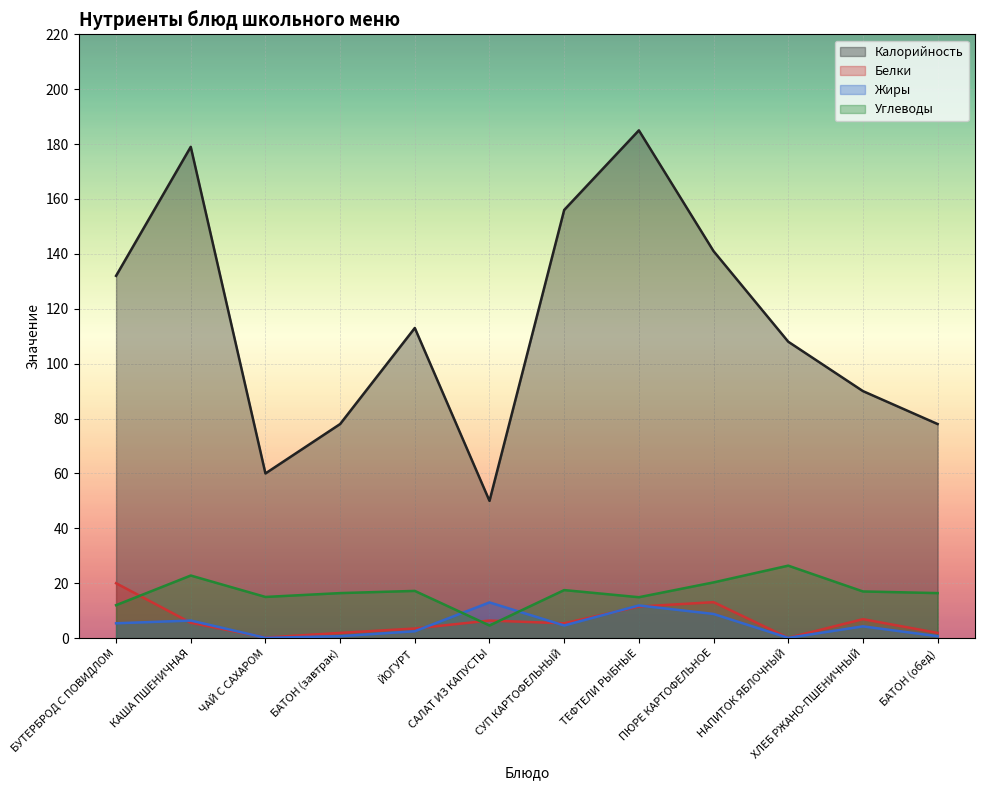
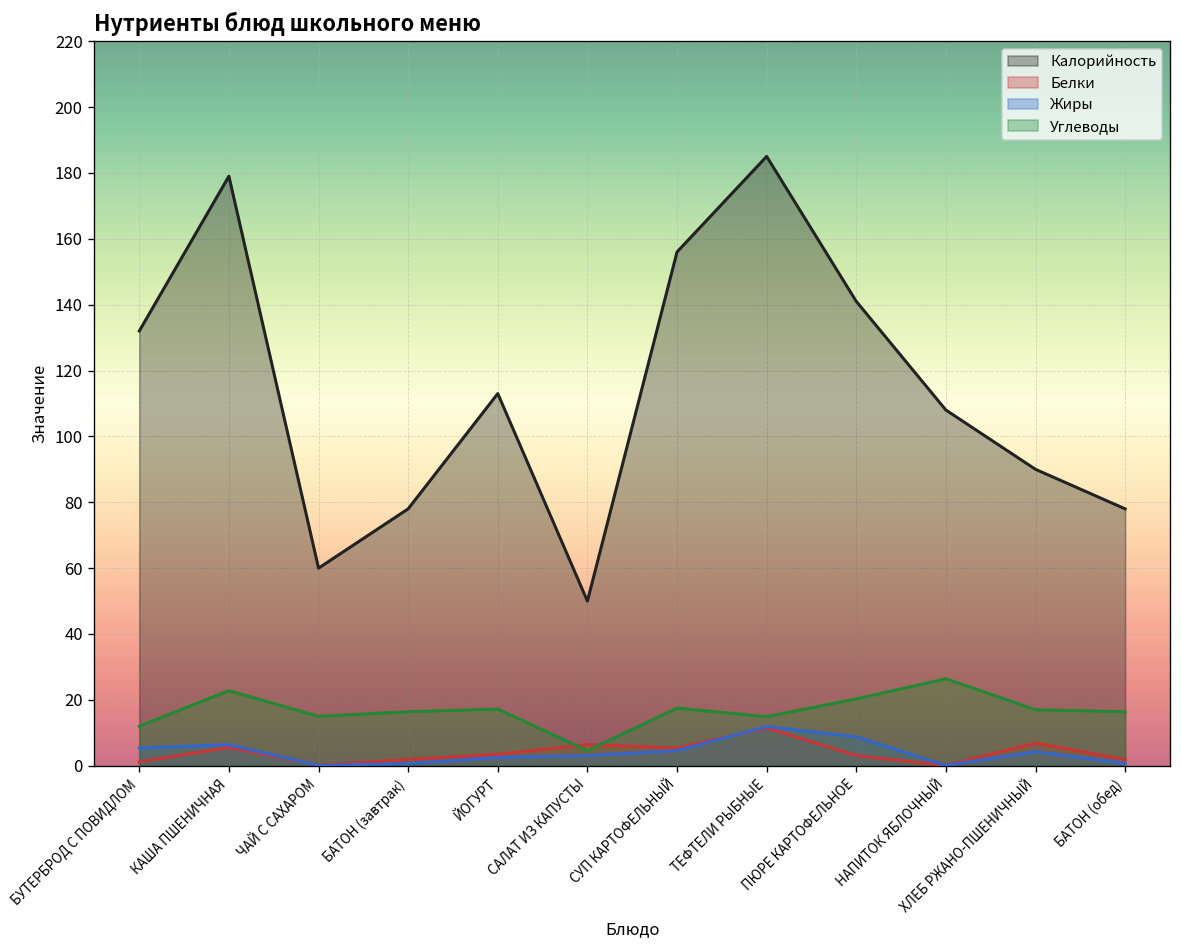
  {
    "Белки": {
-     "БУТЕРБРОД С ПОВИДЛОМ": 20,
+     "БУТЕРБРОД С ПОВИДЛОМ": 1,
      "БАТОН (завтрак)": 2,
      "ЙОГУРТ": 4,
      "САЛАТ ИЗ КАПУСТЫ": 6,
-     "ПЮРЕ КАРТОФЕЛЬНОЕ": 13,
+     "ПЮРЕ КАРТОФЕЛЬНОЕ": 3,
      "ХЛЕБ РЖАНО-ПШЕНИЧНЫЙ": 7,
      "БАТОН (обед)": 2
    },
    "Жиры": {
      "БУТЕРБРОД С ПОВИДЛОМ": 5,
      "БАТОН (завтрак)": 1,
      "ЙОГУРТ": 3,
-     "САЛАТ ИЗ КАПУСТЫ": 13,
+     "САЛАТ ИЗ КАПУСТЫ": 3,
      "ПЮРЕ КАРТОФЕЛЬНОЕ": 9,
      "ХЛЕБ РЖАНО-ПШЕНИЧНЫЙ": 4,
      "БАТОН (обед)": 1
    }
  }
